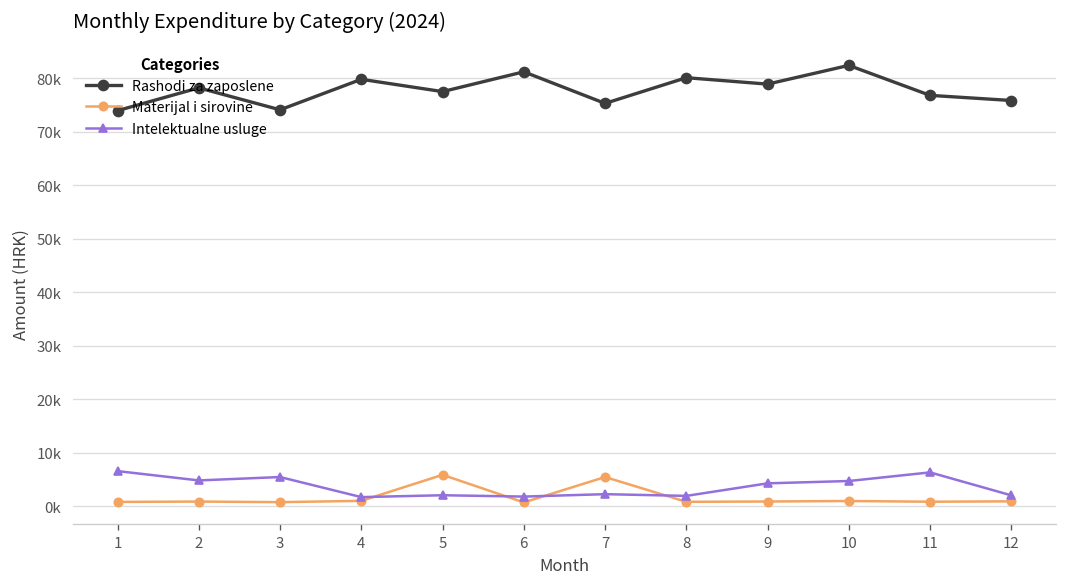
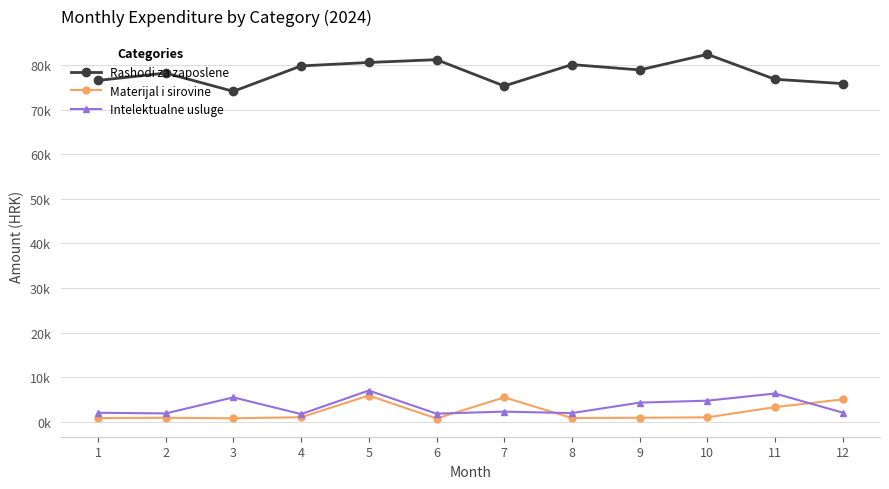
  {
    "Rashodi za zaposlene": {
-     "1": 74000,
+     "1": 77000,
      "2": 78000,
      "3": 74000,
      "4": 80000,
-     "5": 78000,
+     "5": 81000,
      "6": 81000,
      "7": 75000,
      "8": 80000,
      "9": 79000,
      "10": 82000,
      "11": 77000,
      "12": 76000
    },
    "Materijal i sirovine": {
      "1": 1000,
      "2": 1000,
      "3": 1000,
      "4": 1000,
      "5": 6000,
      "6": 1000,
      "7": 6000,
      "8": 1000,
      "9": 1000,
      "10": 1000,
-     "11": 1000,
-     "12": 1000
+     "11": 3000,
+     "12": 5000
    },
    "Intelektualne usluge": {
-     "1": 7000,
-     "2": 5000,
+     "1": 2000,
+     "2": 2000,
      "3": 6000,
      "4": 2000,
-     "5": 2000,
+     "5": 7000,
      "6": 2000,
      "7": 2000,
      "8": 2000,
      "9": 4000,
      "10": 5000,
      "11": 6000,
      "12": 2000
    }
  }
